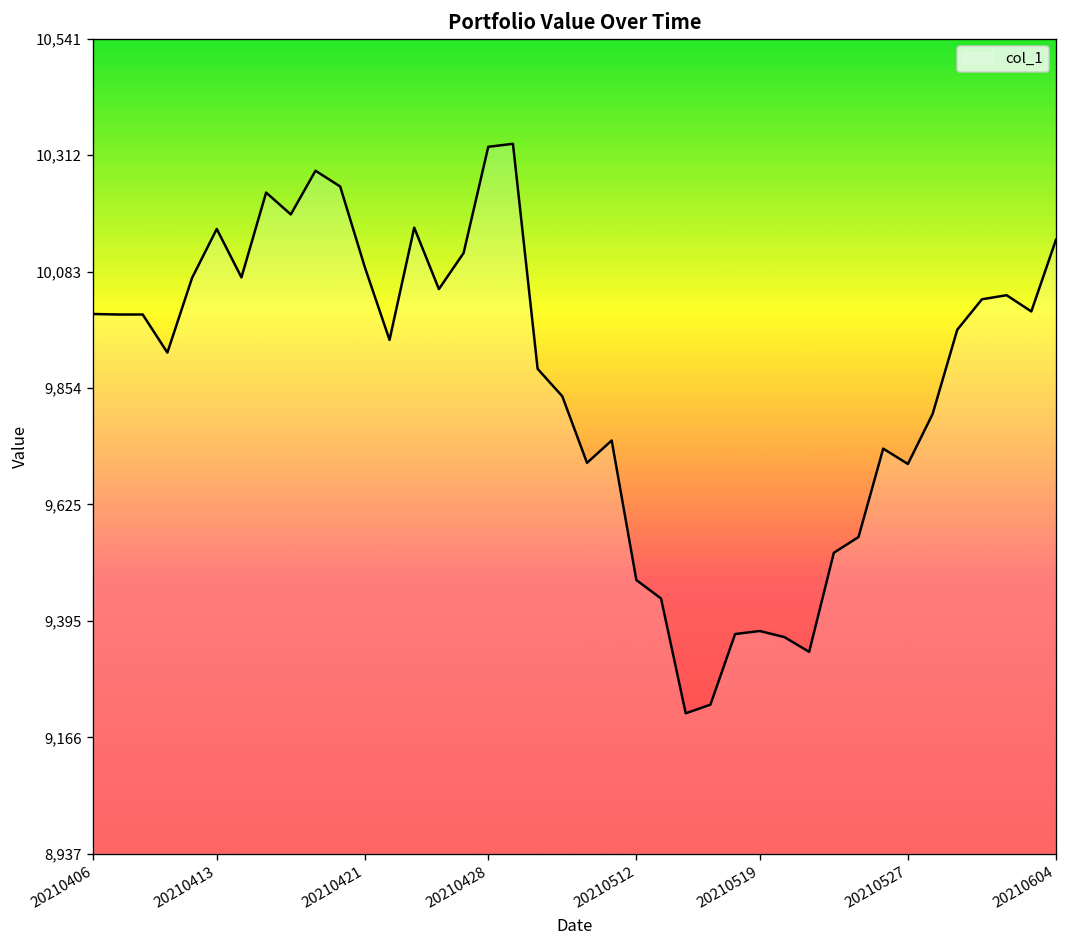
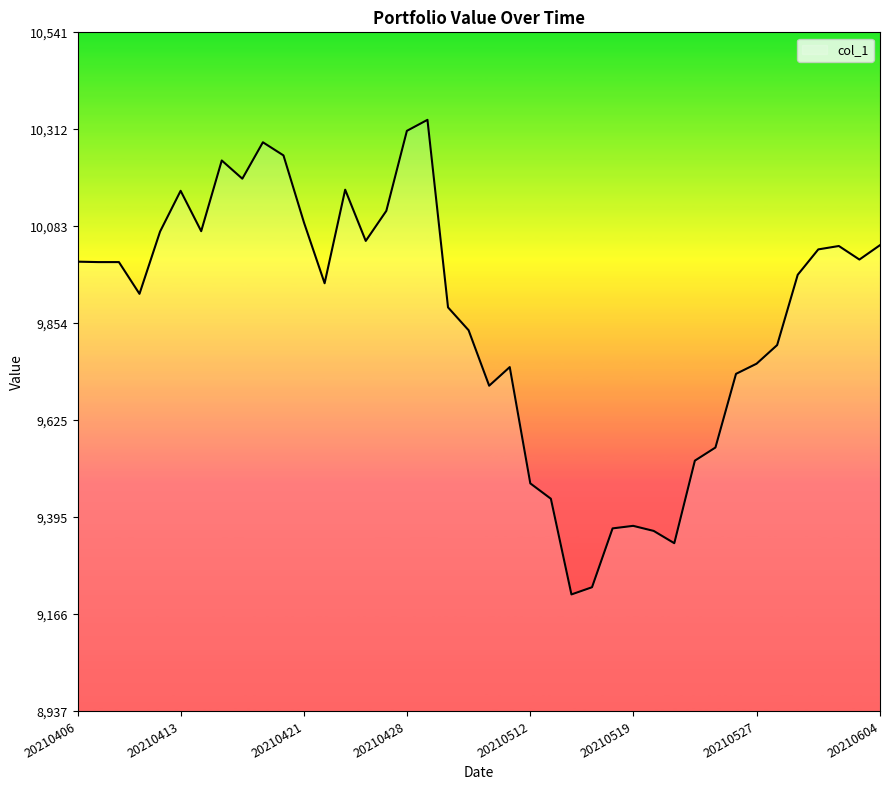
  {
    "20210406": "10,000",
    "20210413": "10,170",
    "20210421": "10,090",
-   "20210428": "10,330",
+   "20210428": "10,310",
    "20210512": "9,480",
    "20210519": "9,380",
-   "20210527": "9,700",
-   "20210604": "10,150"
+   "20210527": "9,760",
+   "20210604": "10,040"
  }
